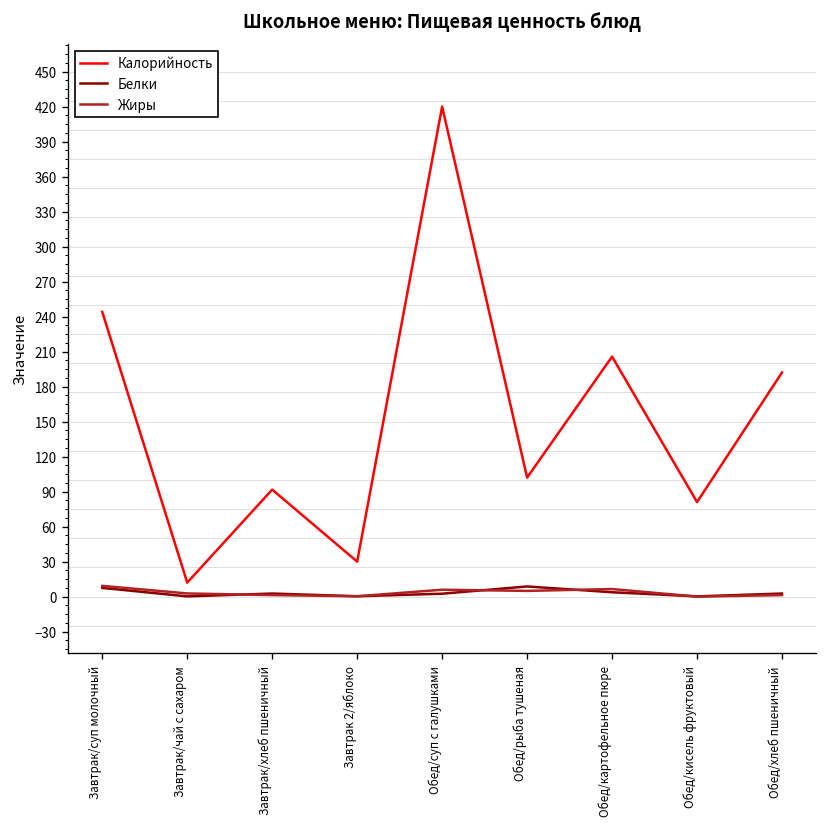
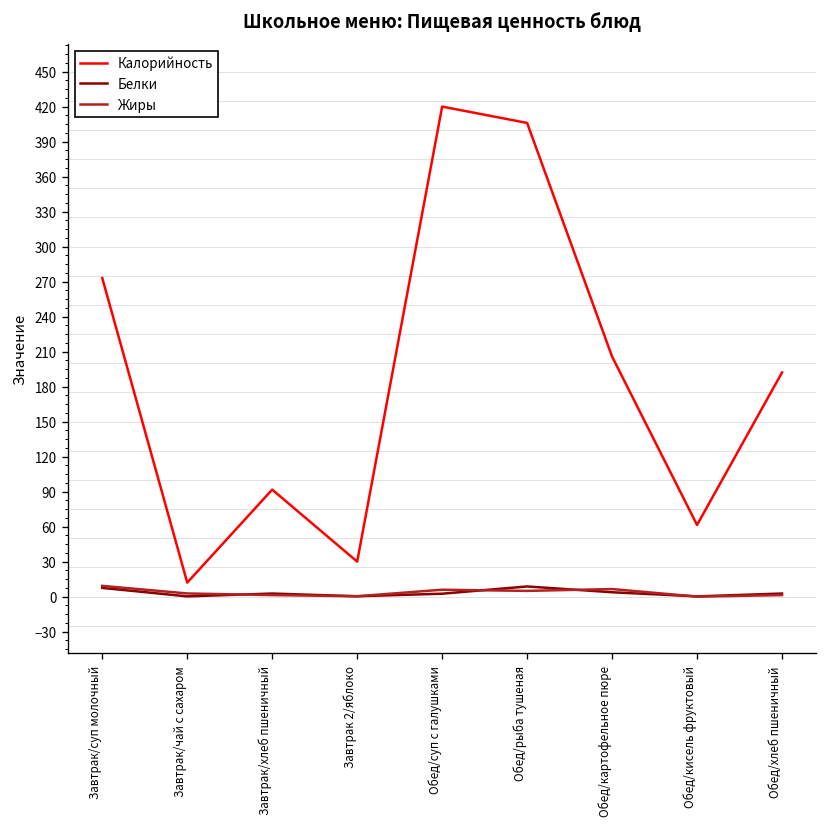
  {
    "Калорийность": {
-     "Завтрак/суп молочный": 240,
+     "Завтрак/суп молочный": 270,
      "Завтрак/чай с сахаром": 10,
      "Завтрак/хлеб пшеничный": 90,
      "Завтрак 2/яблоко": 30,
      "Обед/суп с галушками": 420,
-     "Обед/рыба тушеная": 100,
+     "Обед/рыба тушеная": 410,
      "Обед/картофельное пюре": 210,
-     "Обед/кисель фруктовый": 80,
+     "Обед/кисель фруктовый": 60,
      "Обед/хлеб пшеничный": 190
    },
    "Белки": {
      "Обед/суп с галушками": 0,
      "Обед/рыба тушеная": 10,
      "Обед/картофельное пюре": 0
    },
    "Жиры": {
      "Обед/суп с галушками": 10,
      "Обед/рыба тушеная": 0,
      "Обед/картофельное пюре": 10
    }
  }
